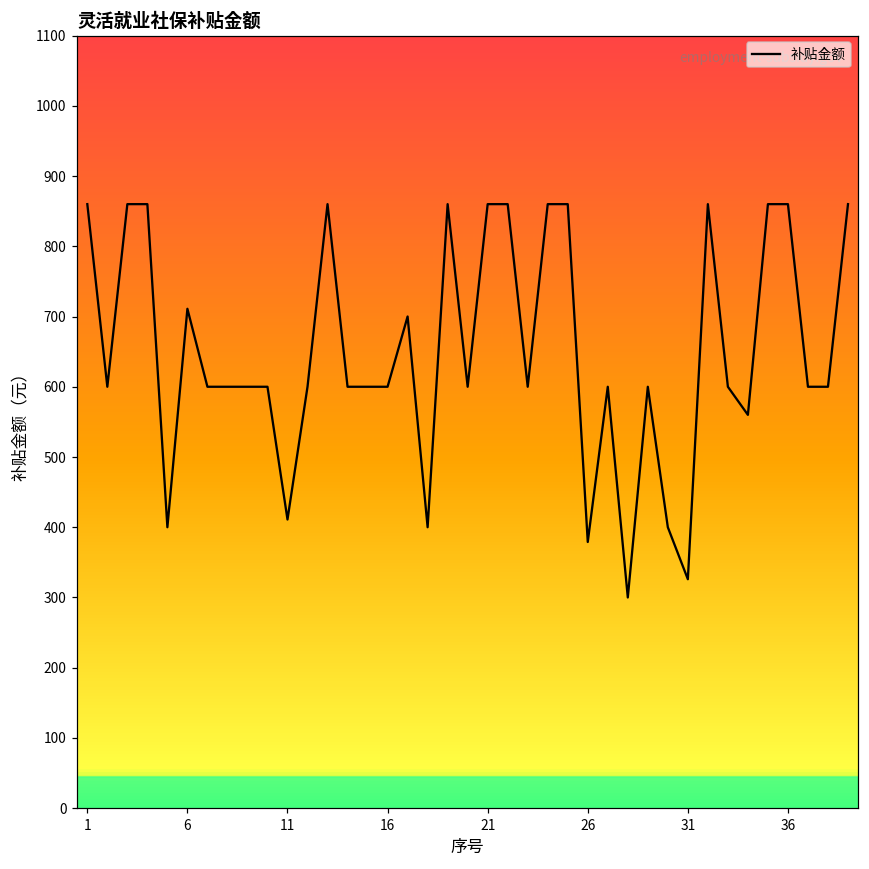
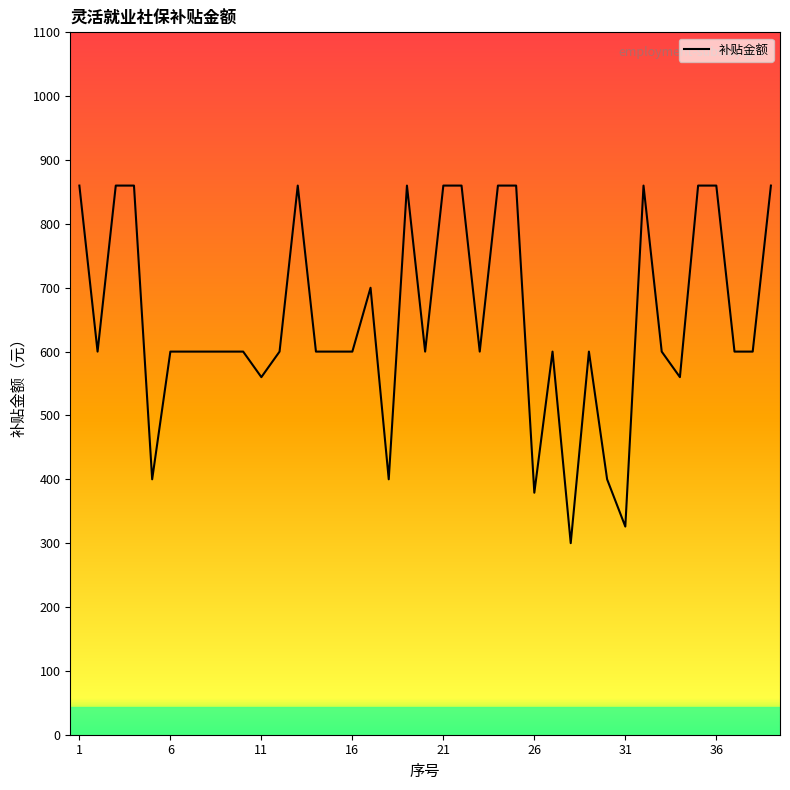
  {
    "1": 860,
-   "6": 710,
-   "11": 410,
+   "6": 600,
+   "11": 560,
    "16": 600,
    "21": 860,
    "26": 380,
    "31": 330,
    "36": 860
  }
